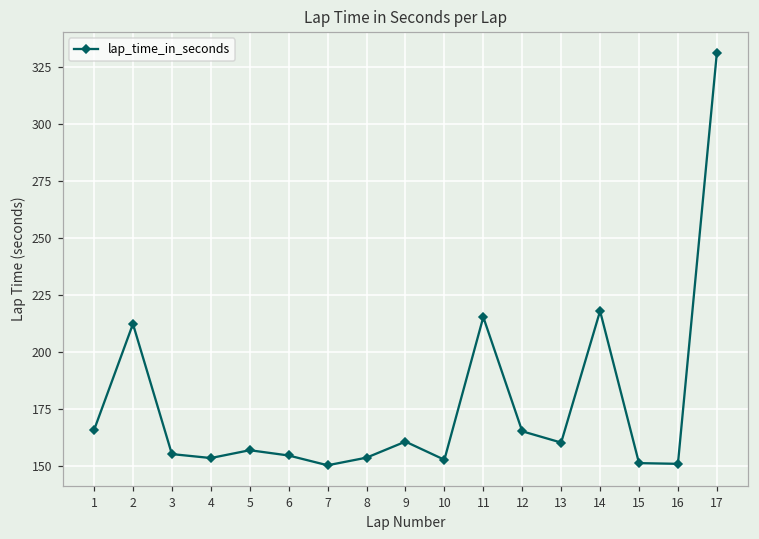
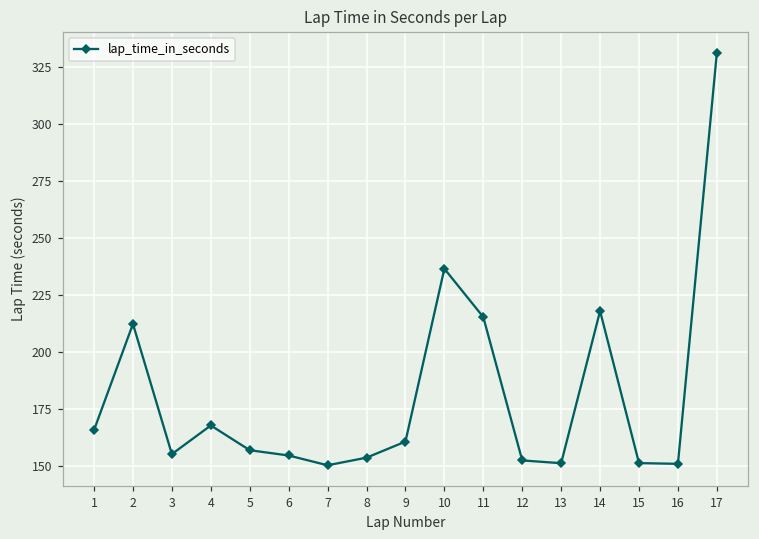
  {
    "1": 166,
    "2": 212,
    "3": 155,
-   "4": 153,
+   "4": 168,
    "5": 157,
    "6": 154,
    "7": 150,
    "8": 153,
    "9": 160,
-   "10": 153,
+   "10": 236,
    "11": 215,
-   "12": 165,
-   "13": 160,
+   "12": 152,
+   "13": 151,
    "14": 218,
    "15": 151,
    "16": 151,
    "17": 331
  }
